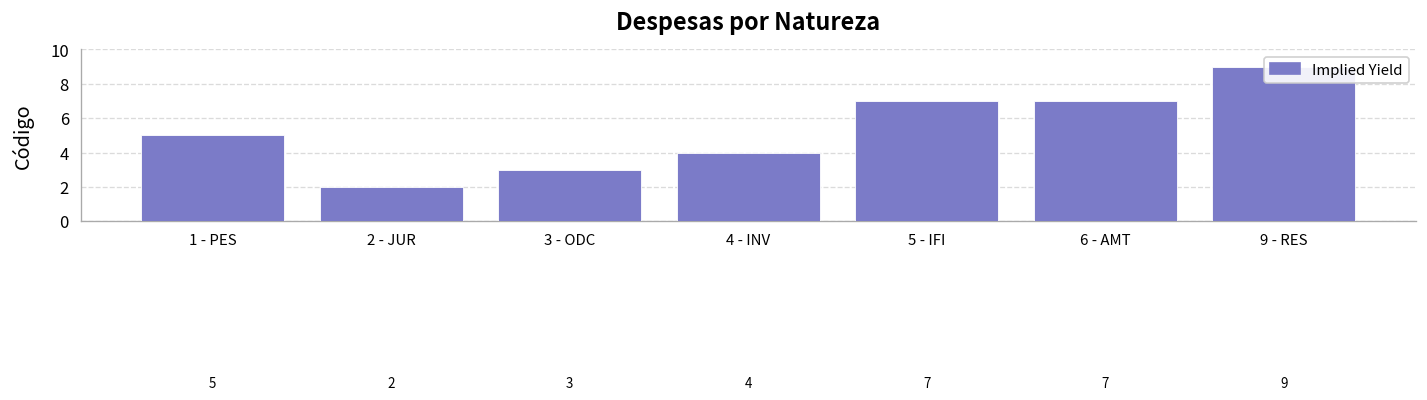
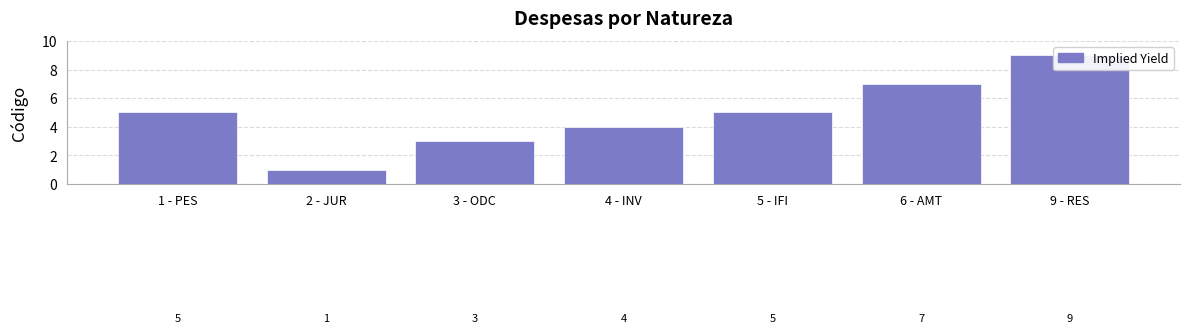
  {
-   "2 - JUR": 2,
-   "5 - IFI": 7
+   "2 - JUR": 1,
+   "5 - IFI": 5
  }
